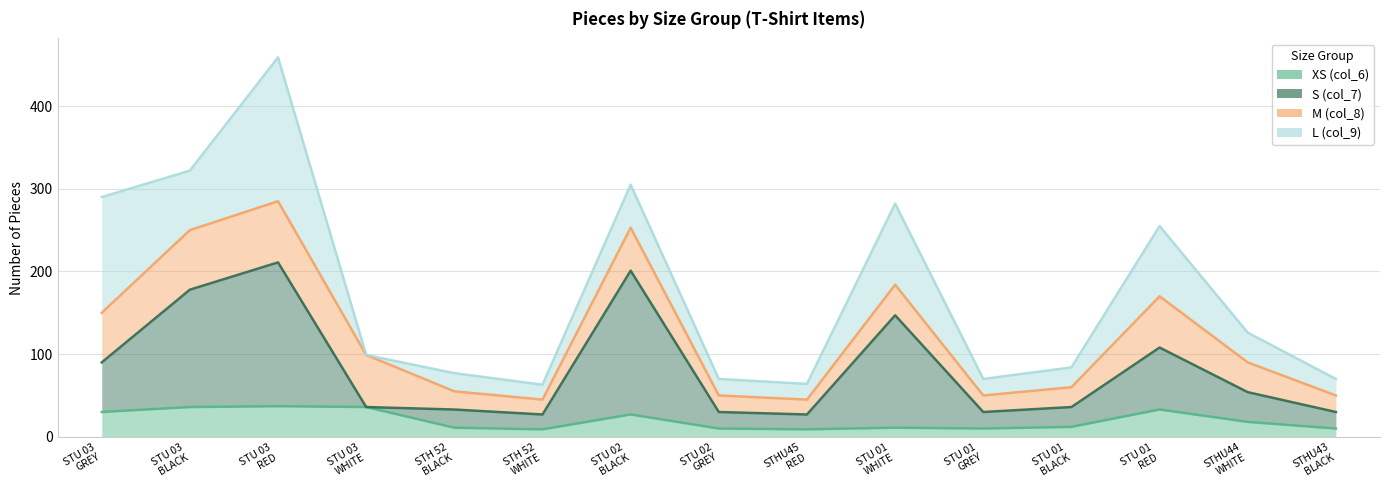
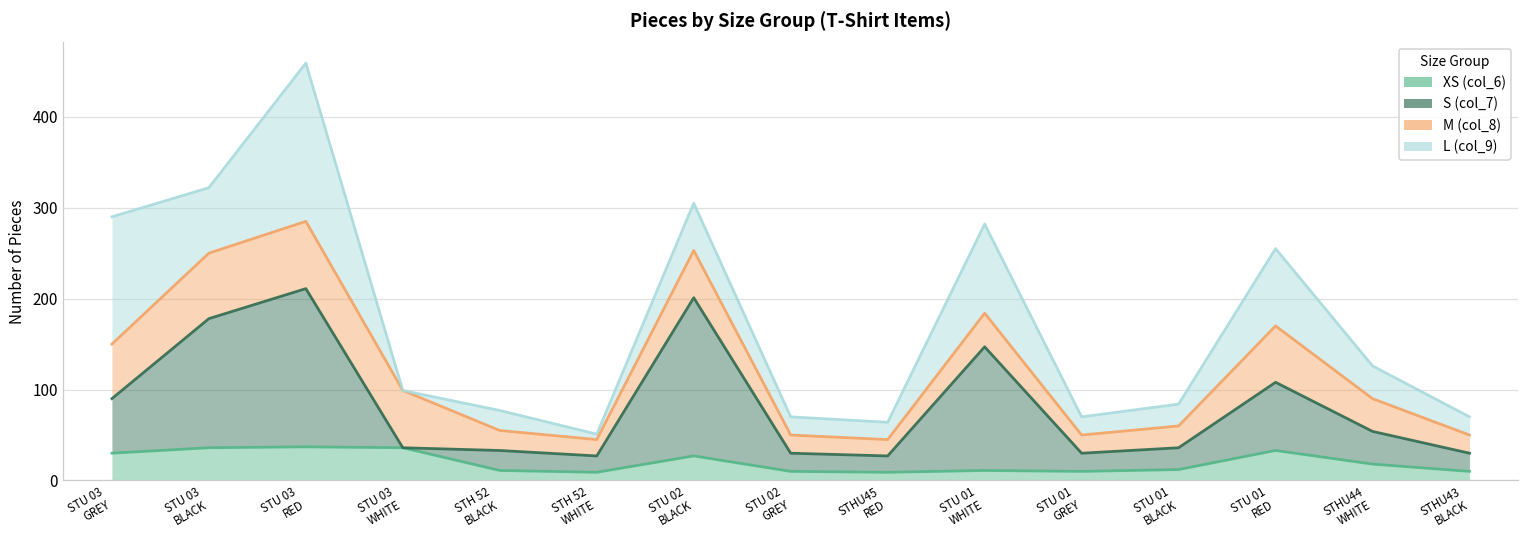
  {
    "XS (col_6)": {
      "STU 03 GREY": 30,
      "STU 03 BLACK": 40,
      "STU 03 RED": 40,
      "STH 52 BLACK": 10,
      "STH 52 WHITE": 10,
      "STU 02 BLACK": 30,
      "STU 02 GREY": 10,
      "STHU45 RED": 10,
      "STU 01 WHITE": 10,
      "STU 01 GREY": 10,
      "STU 01 BLACK": 10,
      "STU 01 RED": 30,
      "STHU44 WHITE": 20,
      "STHU43 BLACK": 10
    },
    "S (col_7)": {
      "STU 03 GREY": 60,
      "STU 03 BLACK": 140,
      "STU 03 RED": 170,
      "STH 52 BLACK": 20,
      "STH 52 WHITE": 20,
      "STU 02 BLACK": 170,
      "STU 02 GREY": 20,
      "STHU45 RED": 20,
      "STU 01 WHITE": 140,
      "STU 01 GREY": 20,
      "STU 01 BLACK": 20,
      "STU 01 RED": 80,
      "STHU44 WHITE": 40,
      "STHU43 BLACK": 20
    },
    "M (col_8)": {
      "STU 03 GREY": 60,
      "STU 03 BLACK": 70,
      "STU 03 RED": 70,
      "STH 52 BLACK": 20,
      "STH 52 WHITE": 20,
      "STU 02 BLACK": 50,
      "STU 02 GREY": 20,
      "STHU45 RED": 20,
      "STU 01 WHITE": 40,
      "STU 01 GREY": 20,
      "STU 01 BLACK": 20,
      "STU 01 RED": 60,
      "STHU44 WHITE": 40,
      "STHU43 BLACK": 20
    },
    "L (col_9)": {
      "STU 03 GREY": 140,
      "STU 03 BLACK": 70,
      "STU 03 RED": 170,
      "STH 52 BLACK": 20,
-     "STH 52 WHITE": 20,
+     "STH 52 WHITE": 10,
      "STU 02 BLACK": 50,
      "STU 02 GREY": 20,
      "STHU45 RED": 20,
      "STU 01 WHITE": 100,
      "STU 01 GREY": 20,
      "STU 01 BLACK": 20,
      "STU 01 RED": 90,
      "STHU44 WHITE": 40,
      "STHU43 BLACK": 20
    }
  }
